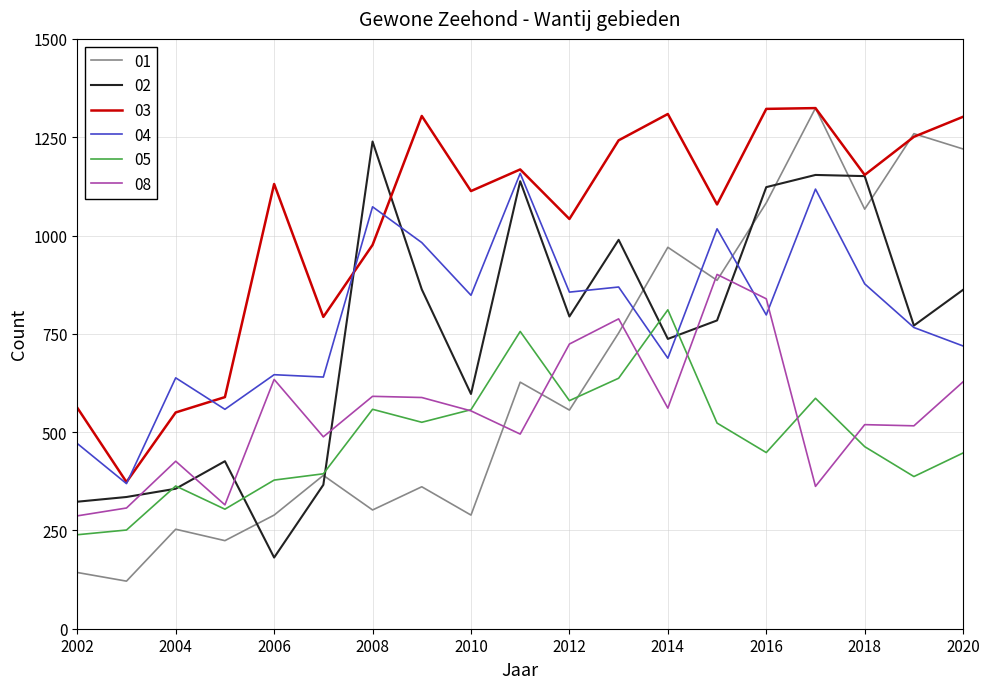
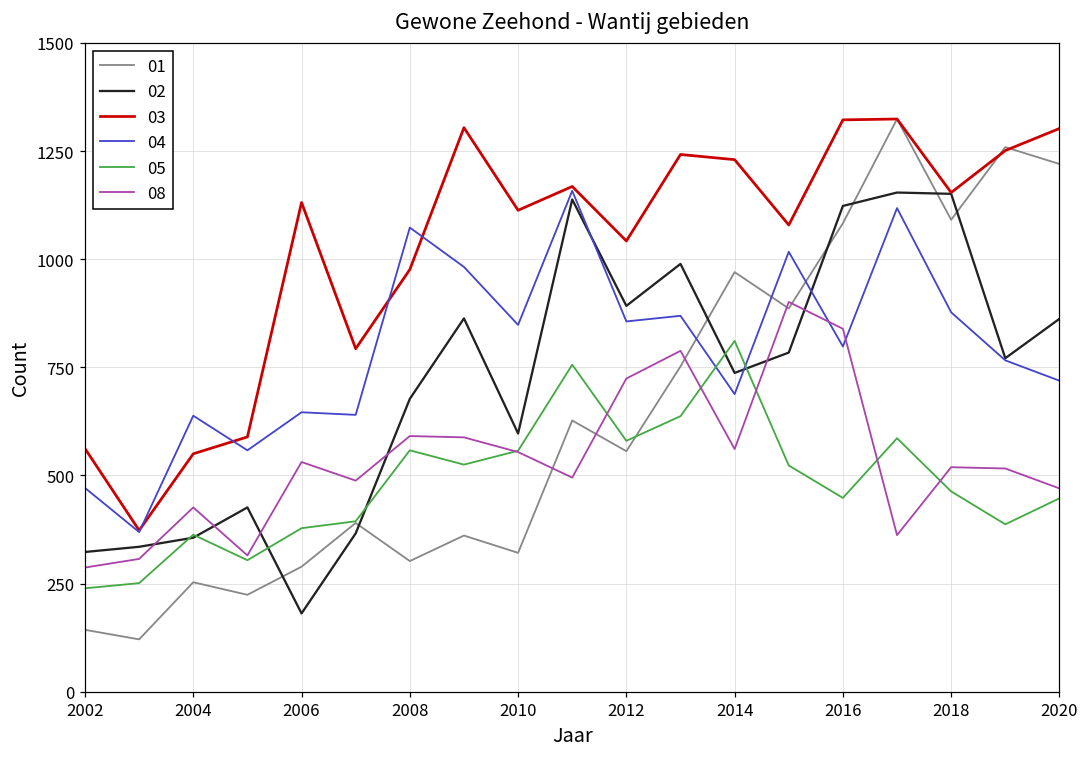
  {
    "01": {
      "2002": 140,
      "2004": 250,
      "2006": 290,
      "2008": 300,
-     "2010": 290,
+     "2010": 320,
      "2012": 560,
      "2014": 970,
      "2016": 1080,
-     "2018": 1070,
+     "2018": 1090,
      "2020": 1220
    },
    "02": {
      "2002": 320,
      "2004": 360,
      "2006": 180,
-     "2008": 1240,
+     "2008": 680,
      "2010": 600,
-     "2012": 790,
+     "2012": 890,
      "2014": 740,
      "2016": 1120,
      "2020": 860
    },
    "03": {
      "2002": 560,
      "2004": 550,
      "2006": 1130,
      "2008": 980,
      "2010": 1110,
      "2012": 1040,
-     "2014": 1310,
+     "2014": 1230,
      "2016": 1320,
      "2020": 1300
    },
    "04": {
      "2002": 470,
      "2004": 640,
      "2006": 650,
      "2008": 1070,
      "2010": 850,
      "2012": 860,
      "2014": 690,
      "2016": 800,
      "2018": 880,
      "2020": 720
    },
    "05": {
      "2002": 240,
      "2004": 360,
      "2006": 380,
      "2008": 560,
      "2012": 580,
      "2014": 810,
      "2016": 450,
      "2018": 460,
      "2020": 450
    },
    "08": {
      "2002": 290,
      "2004": 430,
-     "2006": 630,
+     "2006": 530,
      "2008": 590,
      "2012": 720,
      "2014": 560,
      "2016": 840,
      "2018": 520,
-     "2020": 630
+     "2020": 470
    }
  }
